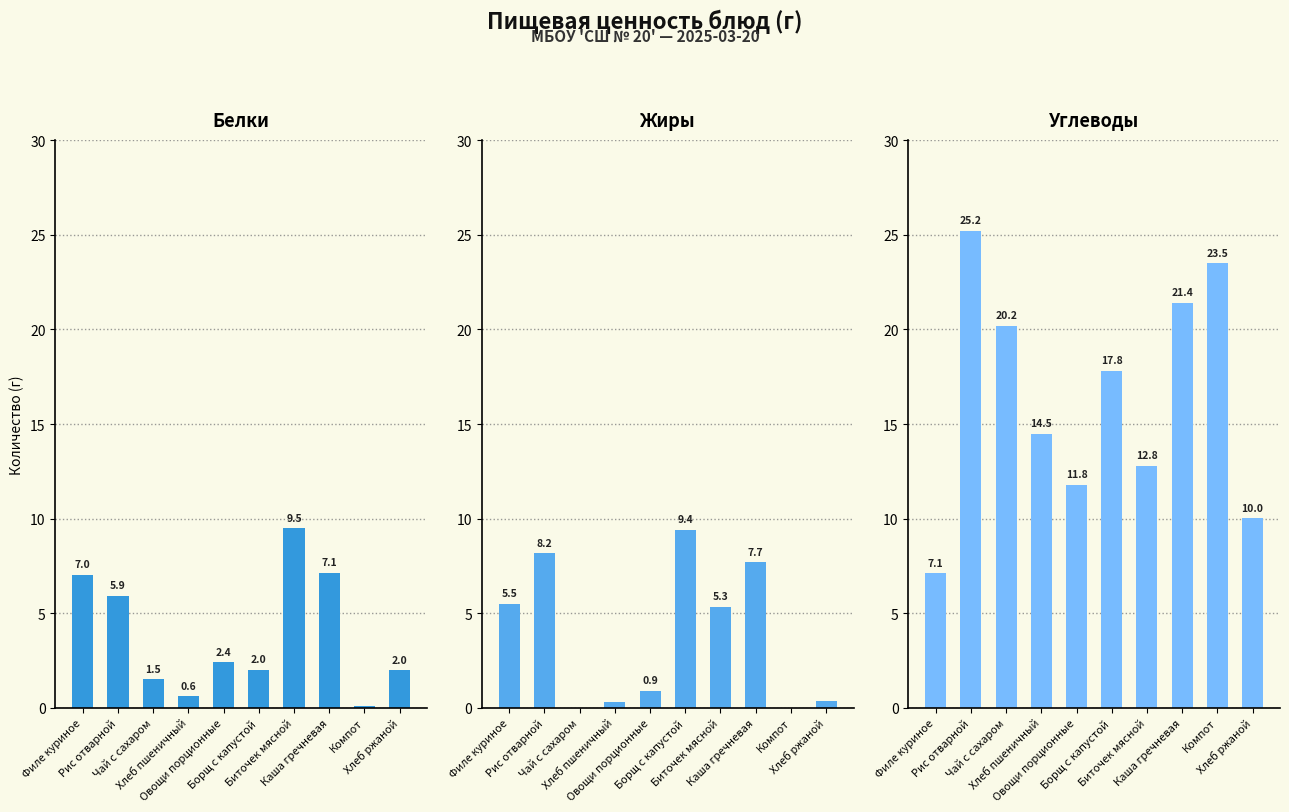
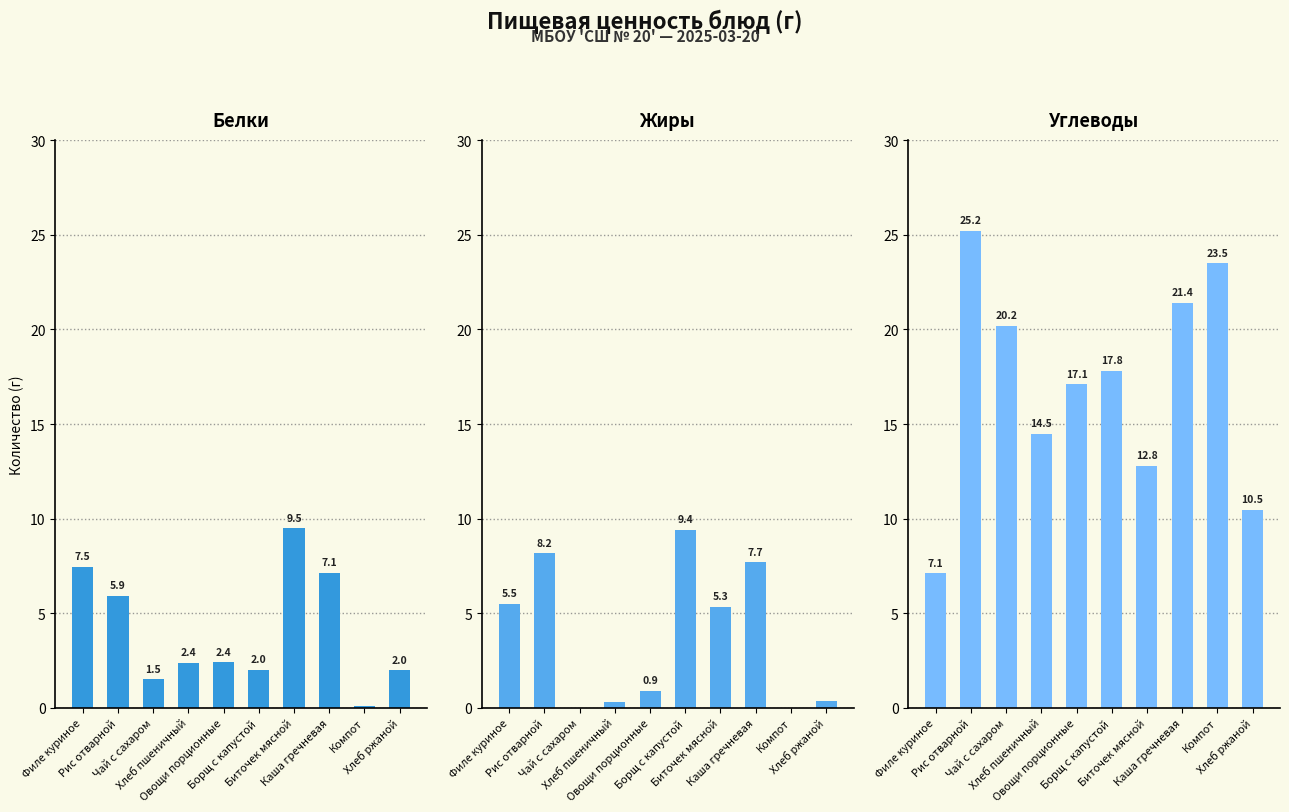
  {
    "Белки": {
-     "Филе куриное": 7.0,
+     "Филе куриное": 7.5,
      "Рис отварной": 5.9,
      "Чай с сахаром": 1.5,
-     "Хлеб пшеничный": 0.6,
+     "Хлеб пшеничный": 2.4,
      "Овощи порционные": 2.4,
      "Борщ с капустой": 2.0,
      "Биточек мясной": 9.5,
      "Каша гречневая": 7.1,
      "Хлеб ржаной": 2.0
    },
    "Жиры": {
      "Филе куриное": 5.5,
      "Рис отварной": 8.2,
      "Овощи порционные": 0.9,
      "Борщ с капустой": 9.4,
      "Биточек мясной": 5.3,
      "Каша гречневая": 7.7
    },
    "Углеводы": {
      "Филе куриное": 7.1,
      "Рис отварной": 25.2,
      "Чай с сахаром": 20.2,
      "Хлеб пшеничный": 14.5,
-     "Овощи порционные": 11.8,
+     "Овощи порционные": 17.1,
      "Борщ с капустой": 17.8,
      "Биточек мясной": 12.8,
      "Каша гречневая": 21.4,
      "Компот": 23.5,
-     "Хлеб ржаной": 10.0
+     "Хлеб ржаной": 10.5
    }
  }
